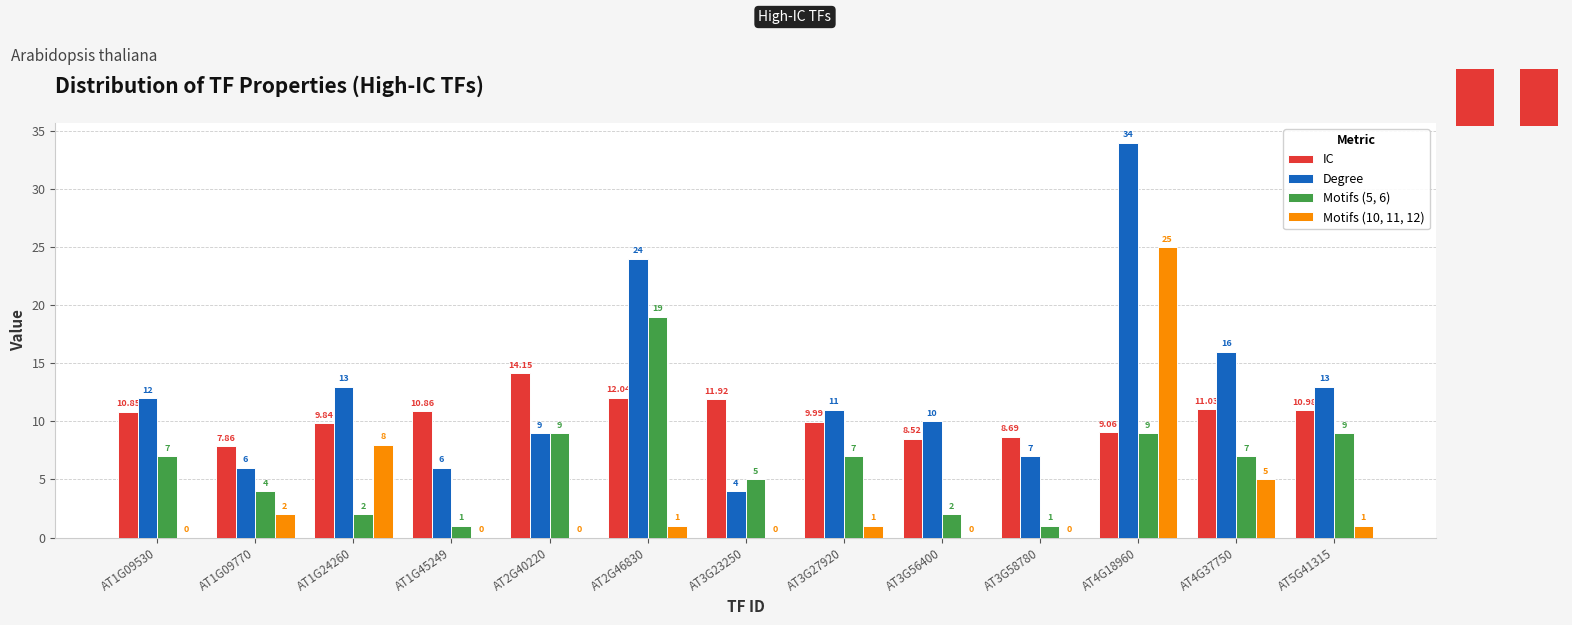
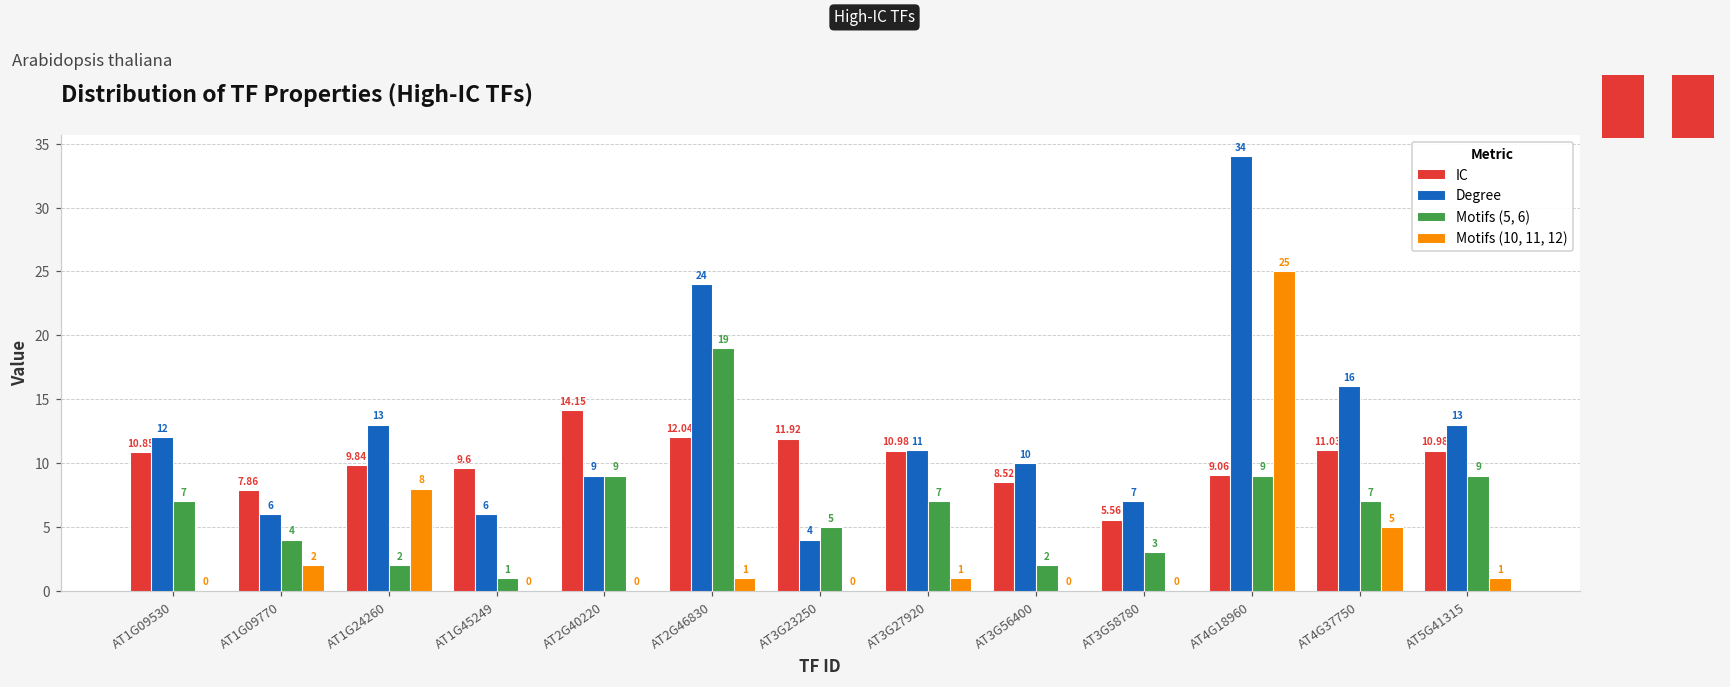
  {
    "Distribution of TF Properties (High-IC TFs)": {
      "IC": {
        "AT1G09530": 10.85,
        "AT1G09770": 7.86,
        "AT1G24260": 9.84,
-       "AT1G45249": 10.86,
+       "AT1G45249": 9.6,
        "AT2G40220": 14.15,
        "AT2G46830": 12.04,
        "AT3G23250": 11.92,
-       "AT3G27920": 9.99,
+       "AT3G27920": 10.98,
        "AT3G56400": 8.52,
-       "AT3G58780": 8.69,
+       "AT3G58780": 5.56,
        "AT4G18960": 9.06,
        "AT4G37750": 11.03,
        "AT5G41315": 10.98
      },
      "Degree": {
        "AT1G09530": 12,
        "AT1G09770": 6,
        "AT1G24260": 13,
        "AT1G45249": 6,
        "AT2G40220": 9,
        "AT2G46830": 24,
        "AT3G23250": 4,
        "AT3G27920": 11,
        "AT3G56400": 10,
        "AT3G58780": 7,
        "AT4G18960": 34,
        "AT4G37750": 16,
        "AT5G41315": 13
      },
      "Motifs (5, 6)": {
        "AT1G09530": 7,
        "AT1G09770": 4,
        "AT1G24260": 2,
        "AT1G45249": 1,
        "AT2G40220": 9,
        "AT2G46830": 19,
        "AT3G23250": 5,
        "AT3G27920": 7,
        "AT3G56400": 2,
-       "AT3G58780": 1,
+       "AT3G58780": 3,
        "AT4G18960": 9,
        "AT4G37750": 7,
        "AT5G41315": 9
      },
      "Motifs (10, 11, 12)": {
        "AT1G09530": 0,
        "AT1G09770": 2,
        "AT1G24260": 8,
        "AT1G45249": 0,
        "AT2G40220": 0,
        "AT2G46830": 1,
        "AT3G23250": 0,
        "AT3G27920": 1,
        "AT3G56400": 0,
        "AT3G58780": 0,
        "AT4G18960": 25,
        "AT4G37750": 5,
        "AT5G41315": 1
      }
    }
  }
